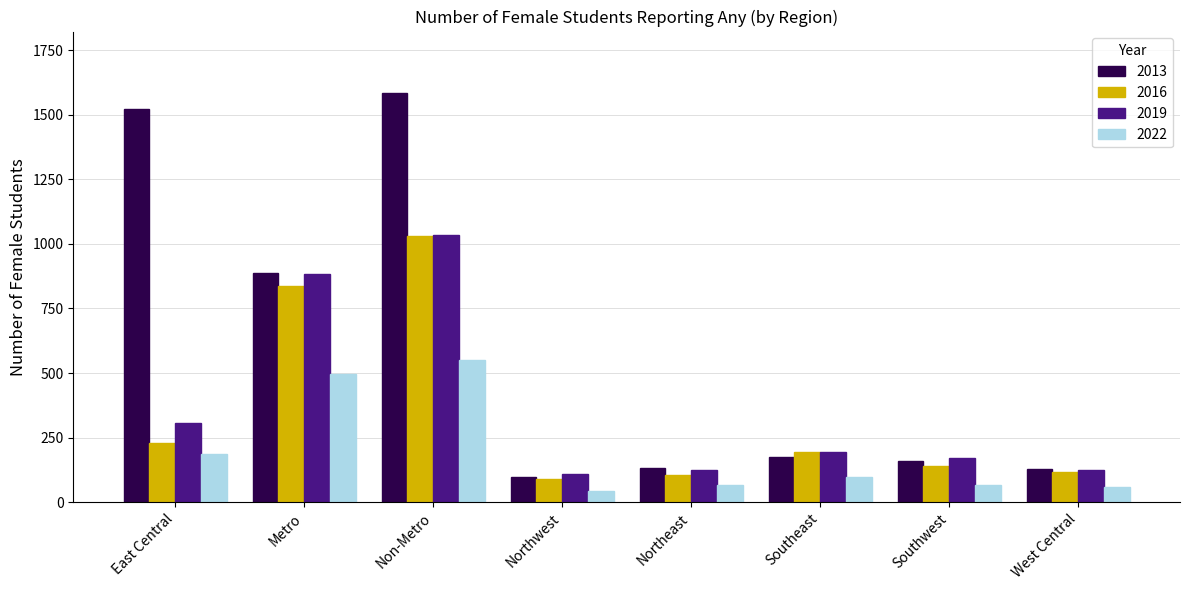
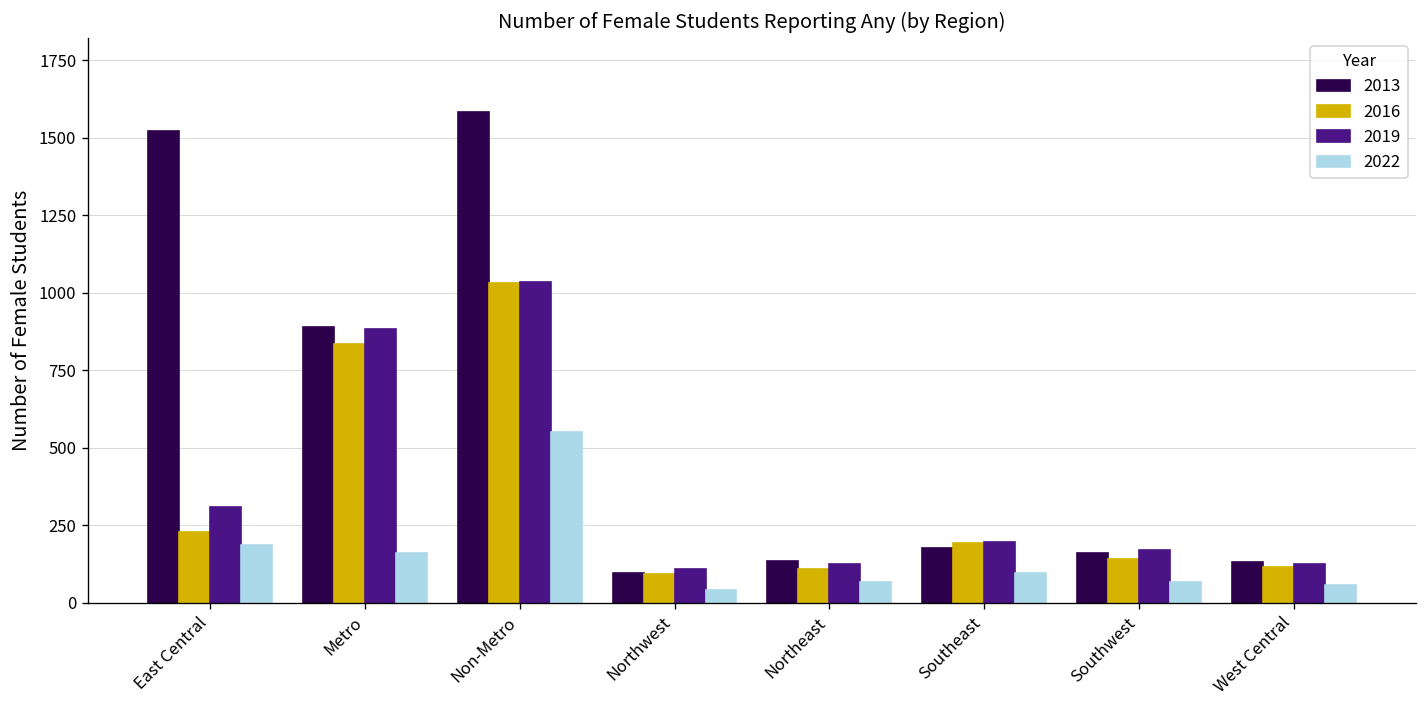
  {
    "2013": {
      "East Central": 1520,
      "Metro": 890,
      "Non-Metro": 1580,
      "Northwest": 100,
      "Northeast": 130,
      "Southeast": 180,
      "Southwest": 160,
      "West Central": 130
    },
    "2016": {
      "East Central": 230,
      "Metro": 840,
      "Non-Metro": 1030,
      "Northwest": 90,
      "Northeast": 110,
      "Southeast": 190,
      "Southwest": 140,
      "West Central": 120
    },
    "2019": {
      "East Central": 310,
      "Metro": 880,
      "Non-Metro": 1030,
      "Northwest": 110,
      "Northeast": 130,
      "Southeast": 200,
      "Southwest": 170,
      "West Central": 120
    },
    "2022": {
      "East Central": 190,
-     "Metro": 500,
+     "Metro": 160,
      "Non-Metro": 550,
      "Northwest": 40,
      "Northeast": 70,
      "Southeast": 100,
      "Southwest": 70,
      "West Central": 60
    }
  }
